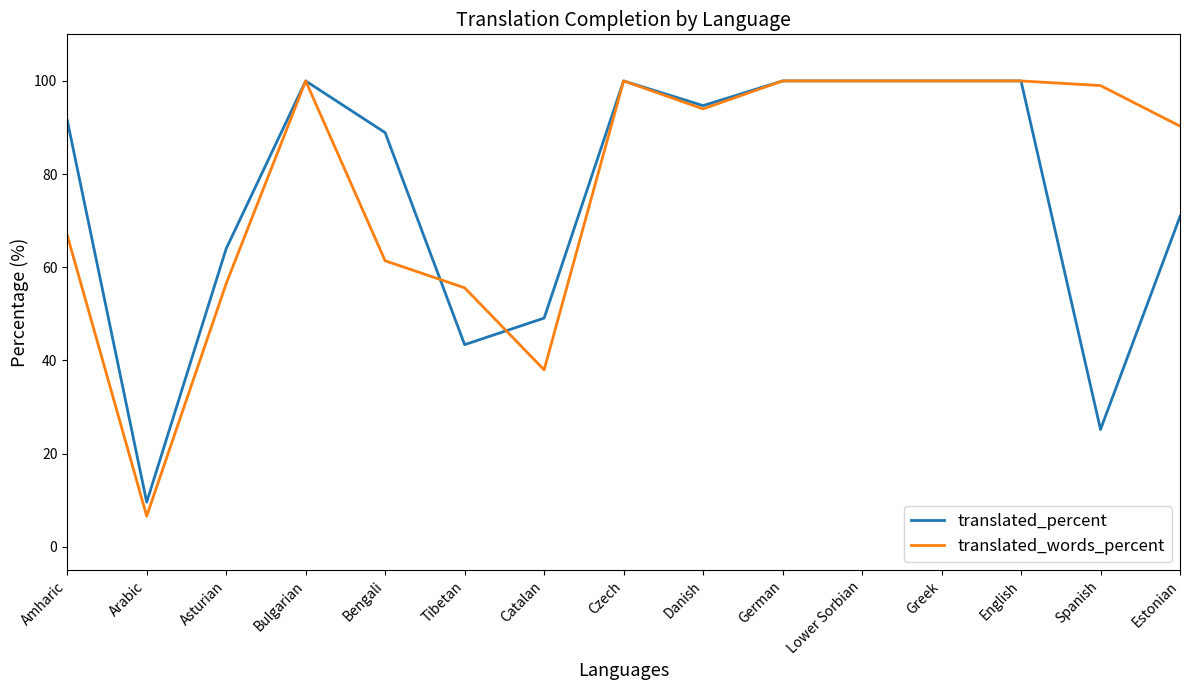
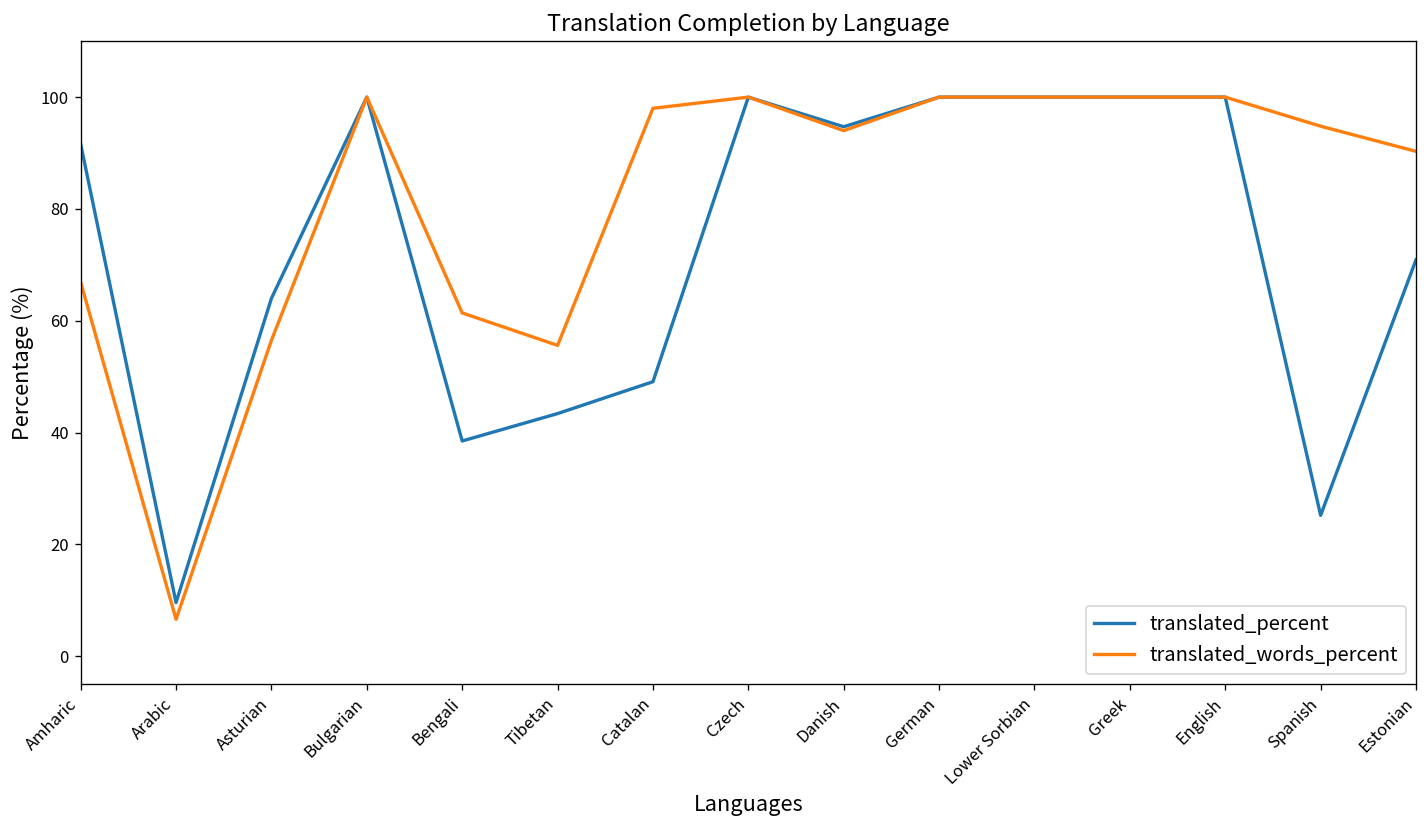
  {
    "translated_percent": {
      "Amharic": 92,
      "Arabic": 10,
      "Asturian": 64,
-     "Bengali": 89,
+     "Bengali": 39,
      "Tibetan": 43,
      "Catalan": 49,
      "Danish": 95,
      "Spanish": 25,
      "Estonian": 71
    },
    "translated_words_percent": {
      "Amharic": 67,
      "Arabic": 7,
      "Asturian": 57,
      "Bengali": 61,
      "Tibetan": 56,
-     "Catalan": 38,
+     "Catalan": 98,
      "Danish": 94,
-     "Spanish": 99,
+     "Spanish": 95,
      "Estonian": 90
    }
  }
